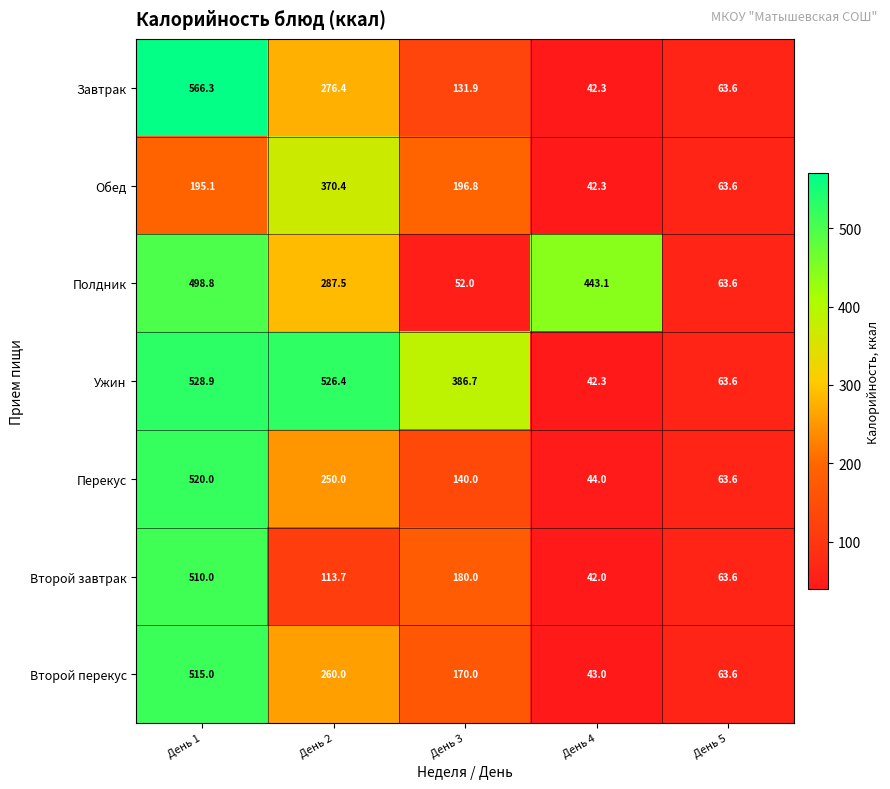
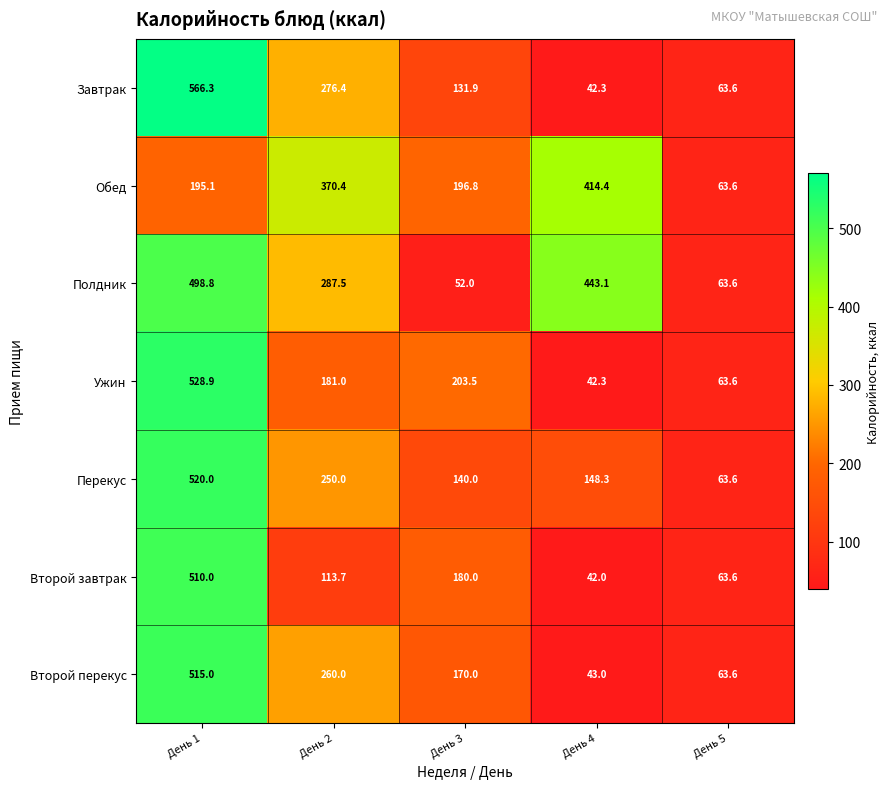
  {
    "Завтрак": {
      "День 1": 566.3,
      "День 2": 276.4,
      "День 3": 131.9,
      "День 4": 42.3,
      "День 5": 63.6
    },
    "Обед": {
      "День 1": 195.1,
      "День 2": 370.4,
      "День 3": 196.8,
-     "День 4": 42.3,
+     "День 4": 414.4,
      "День 5": 63.6
    },
    "Полдник": {
      "День 1": 498.8,
      "День 2": 287.5,
      "День 3": 52.0,
      "День 4": 443.1,
      "День 5": 63.6
    },
    "Ужин": {
      "День 1": 528.9,
-     "День 2": 526.4,
-     "День 3": 386.7,
+     "День 2": 181.0,
+     "День 3": 203.5,
      "День 4": 42.3,
      "День 5": 63.6
    },
    "Перекус": {
      "День 1": 520.0,
      "День 2": 250.0,
      "День 3": 140.0,
-     "День 4": 44.0,
+     "День 4": 148.3,
      "День 5": 63.6
    },
    "Второй завтрак": {
      "День 1": 510.0,
      "День 2": 113.7,
      "День 3": 180.0,
      "День 4": 42.0,
      "День 5": 63.6
    },
    "Второй перекус": {
      "День 1": 515.0,
      "День 2": 260.0,
      "День 3": 170.0,
      "День 4": 43.0,
      "День 5": 63.6
    }
  }
